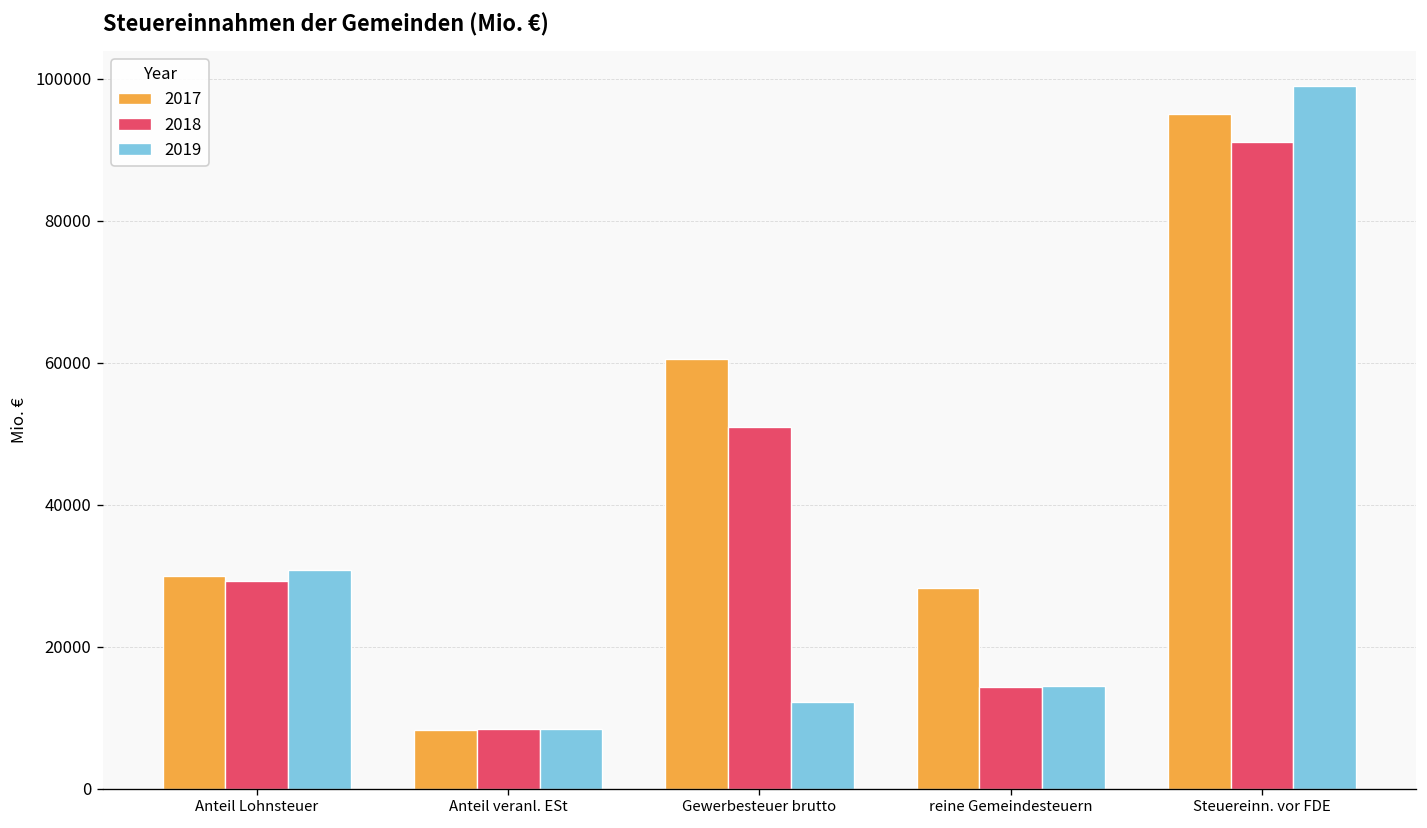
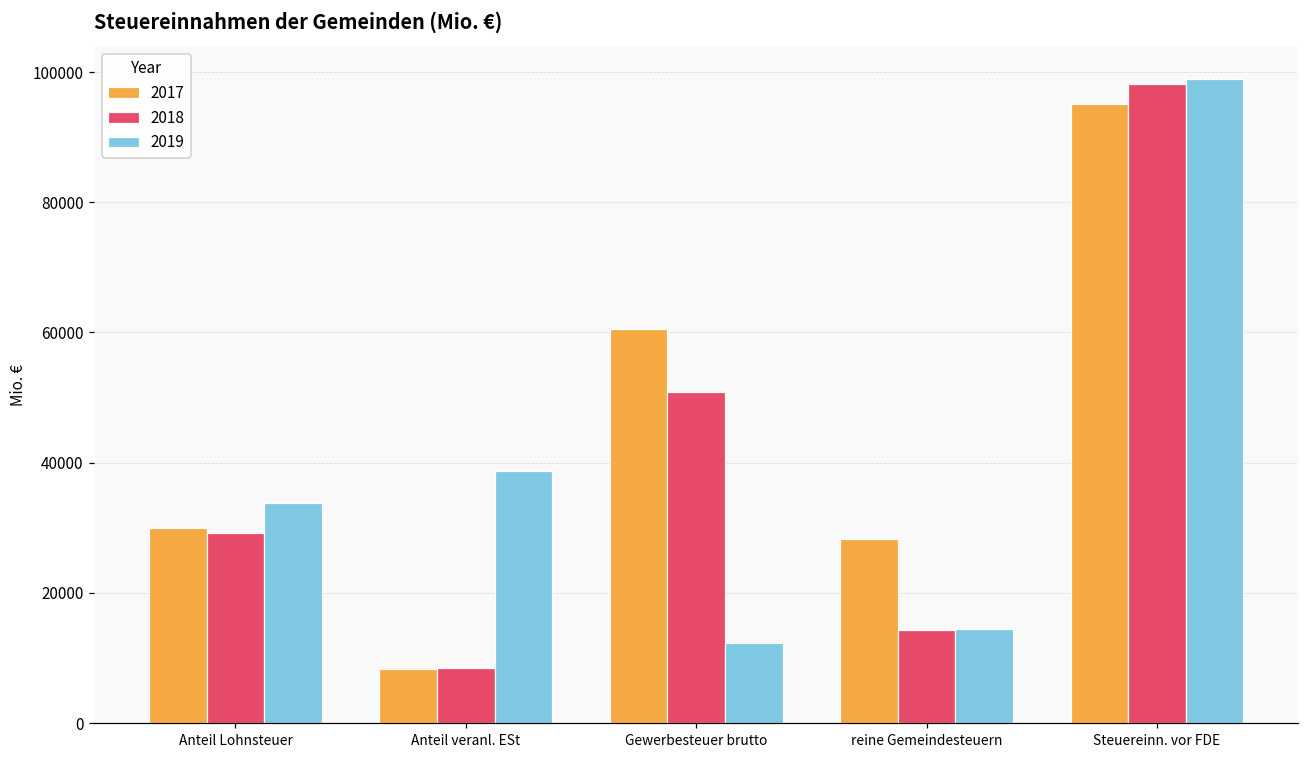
  {
    "2017": {
      "Anteil Lohnsteuer": 30000,
      "Anteil veranl. ESt": 8000,
      "Gewerbesteuer brutto": 61000,
      "reine Gemeindesteuern": 28000,
      "Steuereinn. vor FDE": 95000
    },
    "2018": {
      "Anteil Lohnsteuer": 29000,
      "Anteil veranl. ESt": 8000,
      "Gewerbesteuer brutto": 51000,
      "reine Gemeindesteuern": 14000,
-     "Steuereinn. vor FDE": 91000
+     "Steuereinn. vor FDE": 98000
    },
    "2019": {
-     "Anteil Lohnsteuer": 31000,
-     "Anteil veranl. ESt": 8000,
+     "Anteil Lohnsteuer": 34000,
+     "Anteil veranl. ESt": 39000,
      "Gewerbesteuer brutto": 12000,
      "reine Gemeindesteuern": 14000,
      "Steuereinn. vor FDE": 99000
    }
  }
